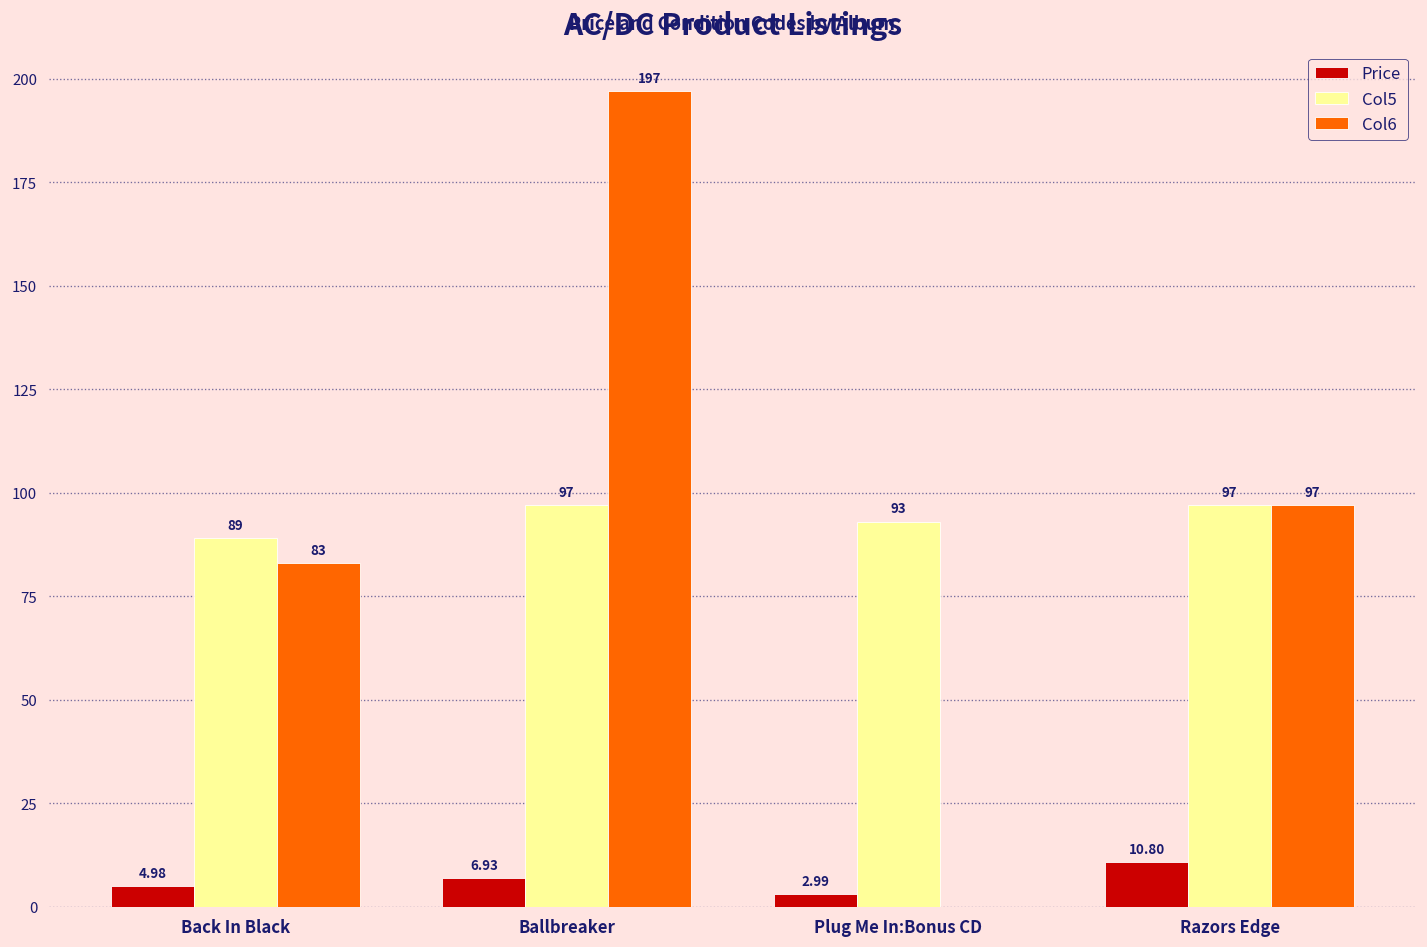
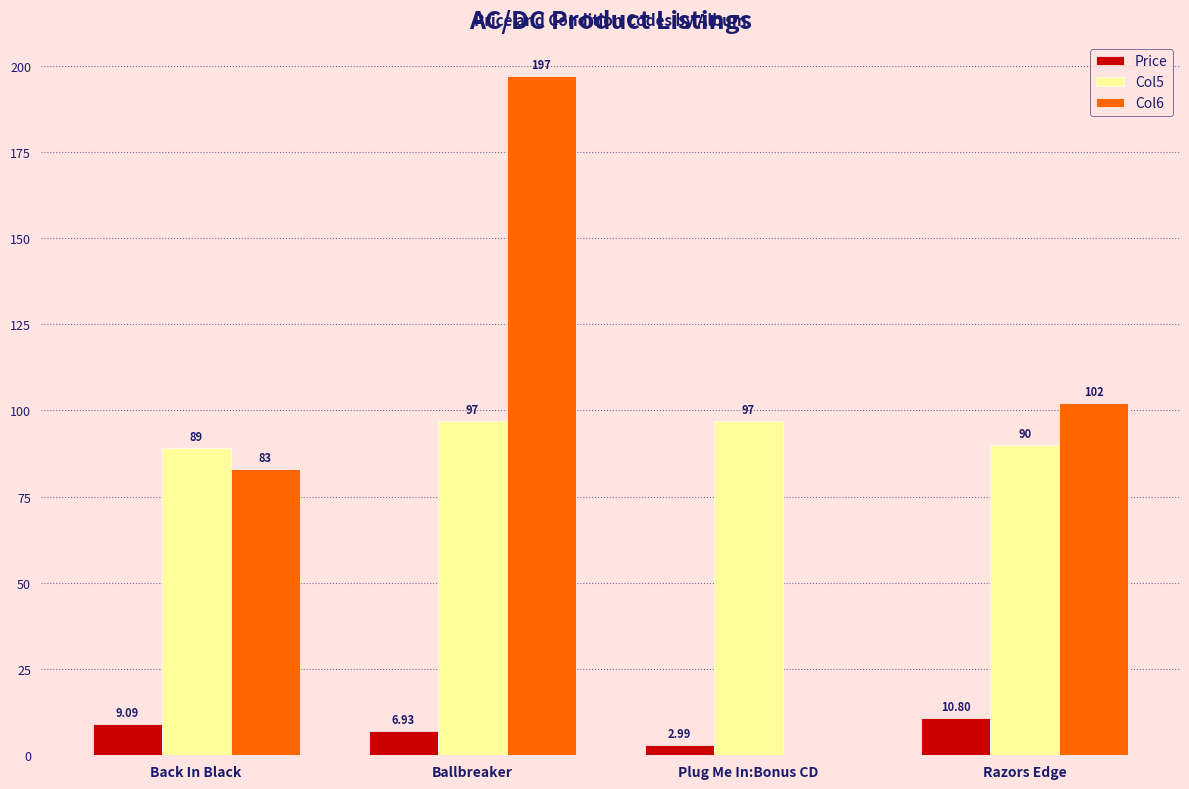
  {
    "Price": {
-     "Back In Black": 4.98,
+     "Back In Black": 9.09,
      "Ballbreaker": 6.93,
      "Plug Me In:Bonus CD": 2.99,
      "Razors Edge": 10.80
    },
    "Col5": {
      "Back In Black": 89,
      "Ballbreaker": 97,
-     "Plug Me In:Bonus CD": 93,
-     "Razors Edge": 97
+     "Plug Me In:Bonus CD": 97,
+     "Razors Edge": 90
    },
    "Col6": {
      "Back In Black": 83,
      "Ballbreaker": 197,
-     "Razors Edge": 97
+     "Razors Edge": 102
    }
  }
